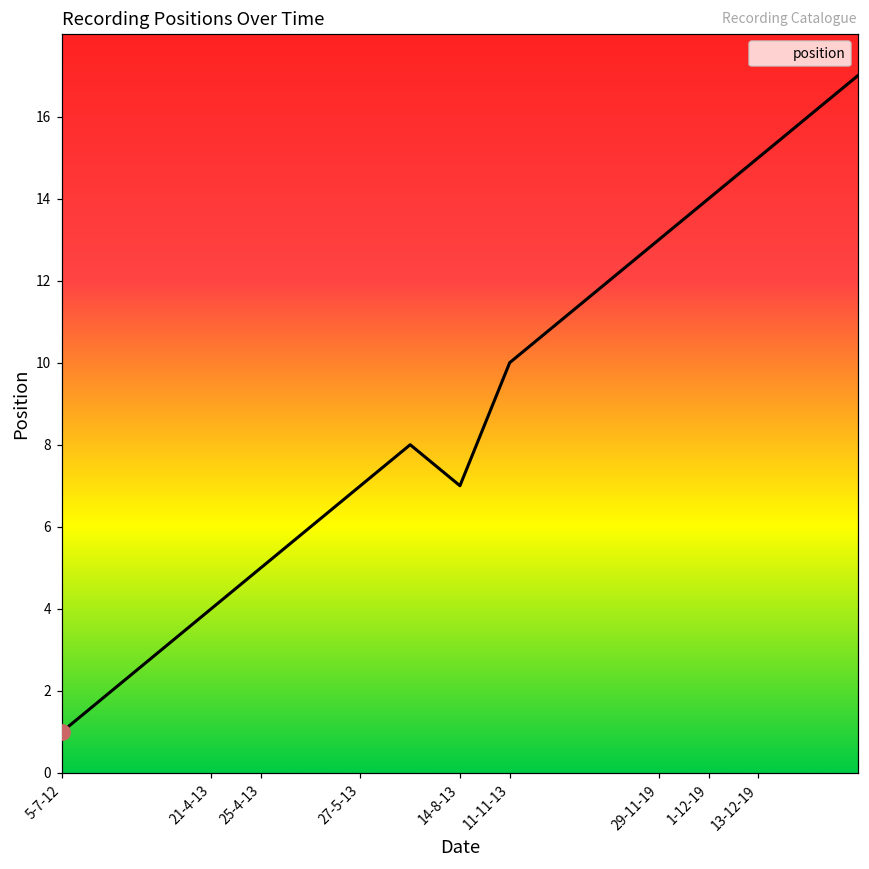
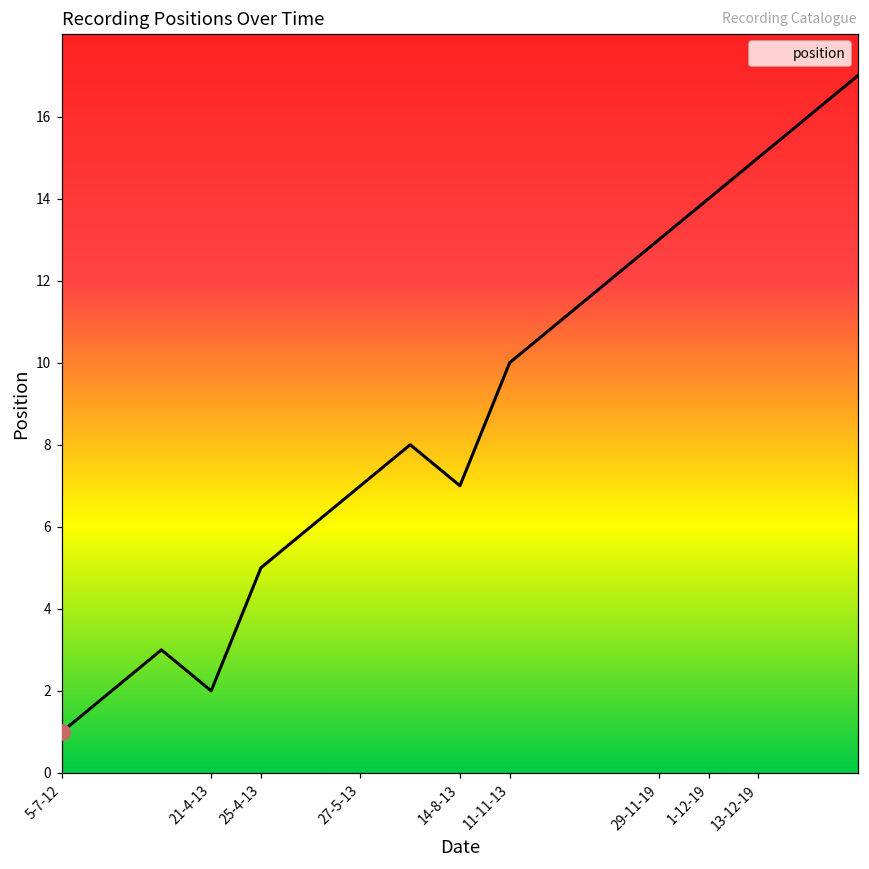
  {
    "position": {
-     "21-4-13": 4,
+     "21-4-13": 2,
      "14-8-13": 7,
      "29-11-19": 13,
      "13-12-19": 15
    }
  }
